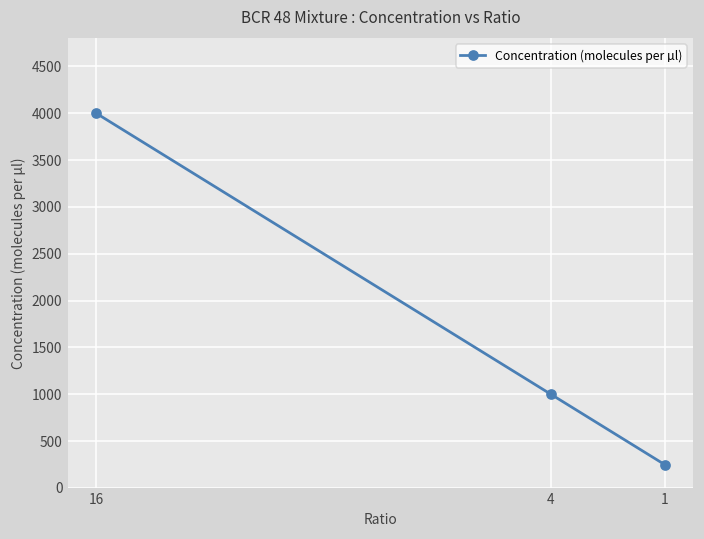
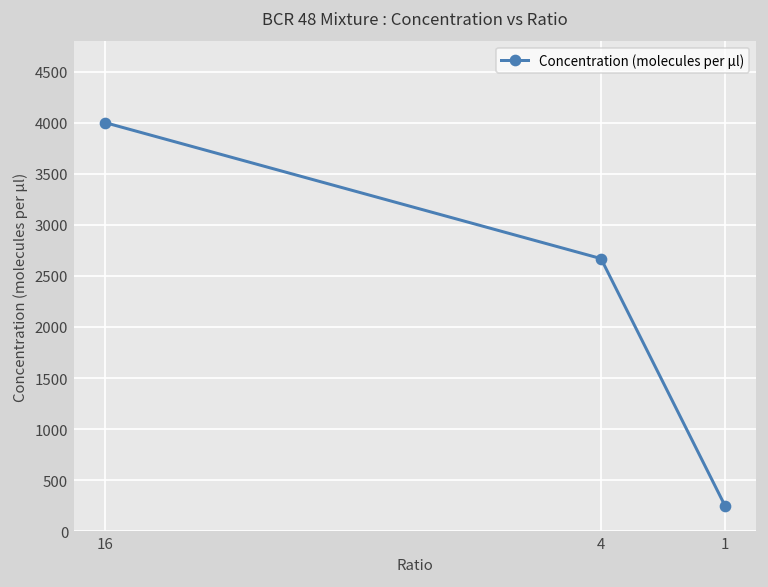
  {
    "16": 4000,
-   "4": 1000,
+   "4": 2700,
    "1": 300
  }
